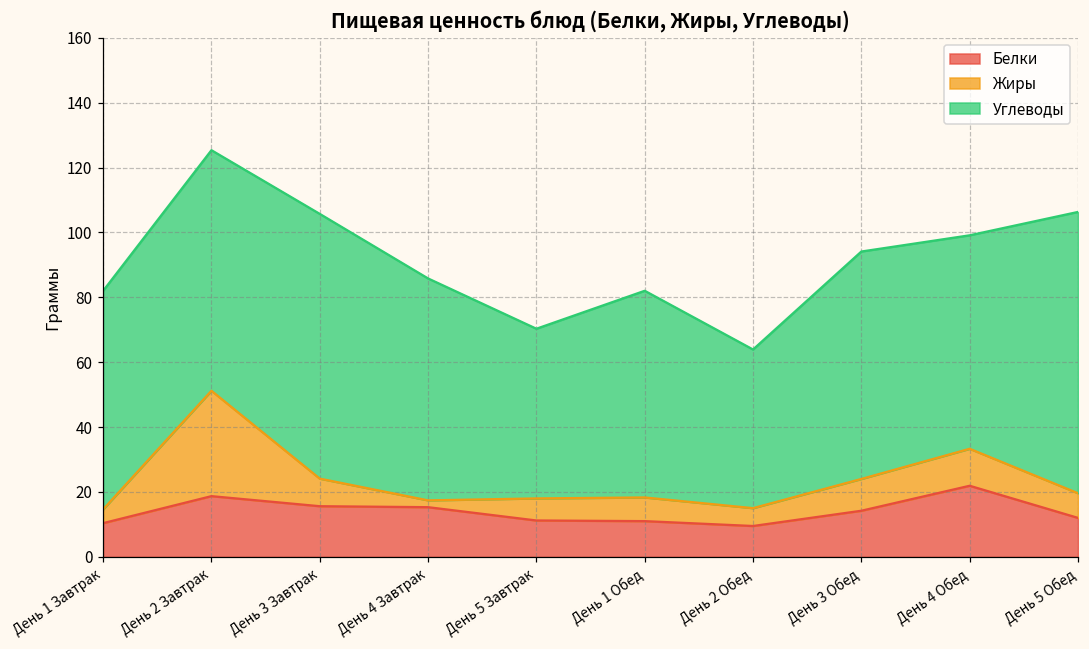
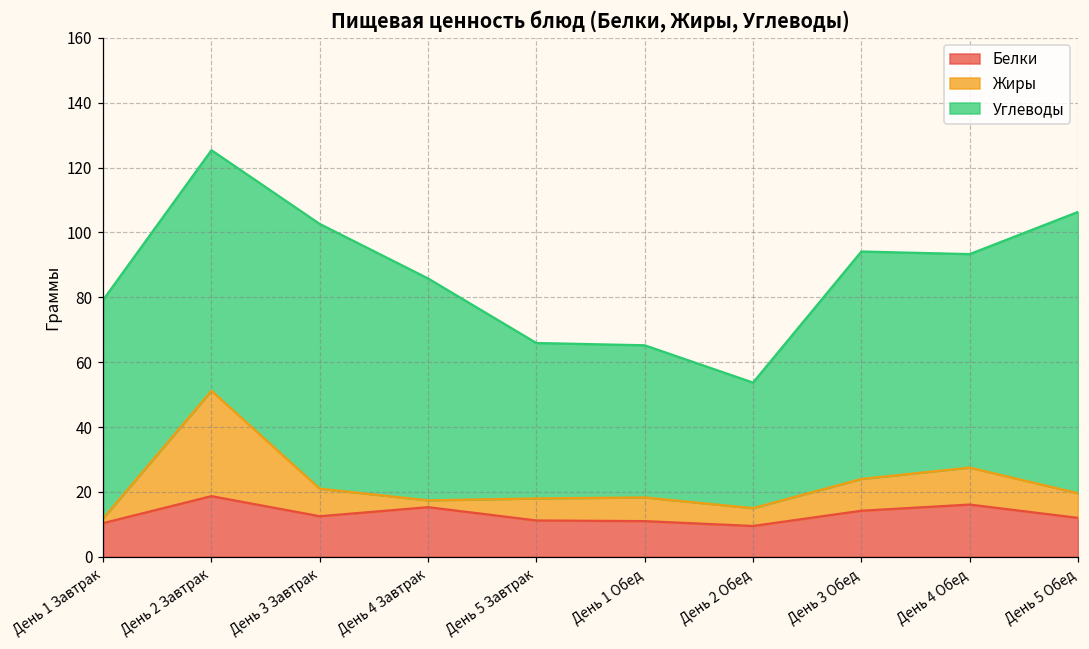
  {
    "Белки": {
      "День 1 Завтрак": 10,
      "День 2 Завтрак": 19,
-     "День 3 Завтрак": 16,
+     "День 3 Завтрак": 13,
      "День 4 Завтрак": 15,
      "День 5 Завтрак": 11,
      "День 1 Обед": 11,
      "День 2 Обед": 10,
      "День 3 Обед": 14,
-     "День 4 Обед": 22,
+     "День 4 Обед": 16,
      "День 5 Обед": 12
    },
    "Жиры": {
-     "День 1 Завтрак": 4,
+     "День 1 Завтрак": 1,
      "День 2 Завтрак": 32,
      "День 3 Завтрак": 9,
      "День 4 Завтрак": 2,
      "День 5 Завтрак": 7,
      "День 1 Обед": 7,
      "День 2 Обед": 6,
      "День 3 Обед": 10,
      "День 4 Обед": 11,
      "День 5 Обед": 8
    },
    "Углеводы": {
      "День 1 Завтрак": 67,
      "День 2 Завтрак": 74,
      "День 3 Завтрак": 82,
      "День 4 Завтрак": 68,
-     "День 5 Завтрак": 52,
-     "День 1 Обед": 64,
-     "День 2 Обед": 49,
+     "День 5 Завтрак": 48,
+     "День 1 Обед": 47,
+     "День 2 Обед": 39,
      "День 3 Обед": 70,
      "День 4 Обед": 66,
      "День 5 Обед": 87
    }
  }
